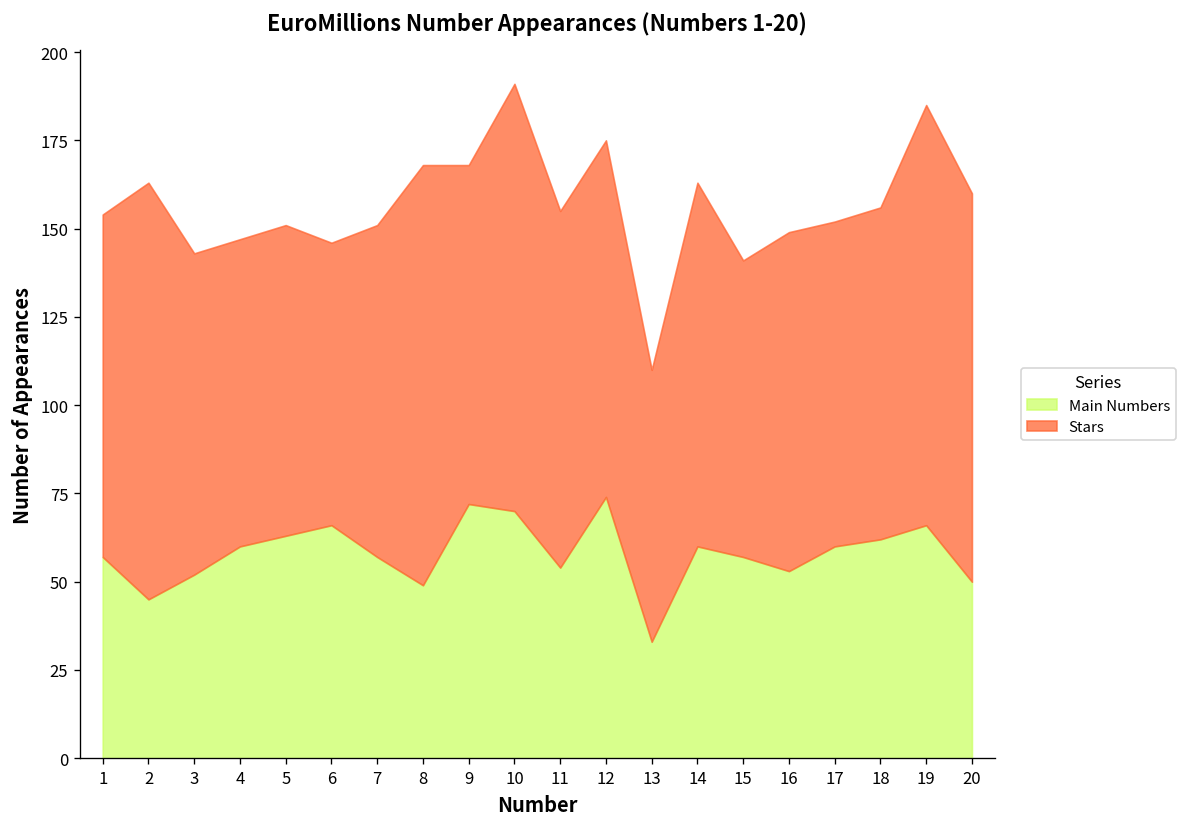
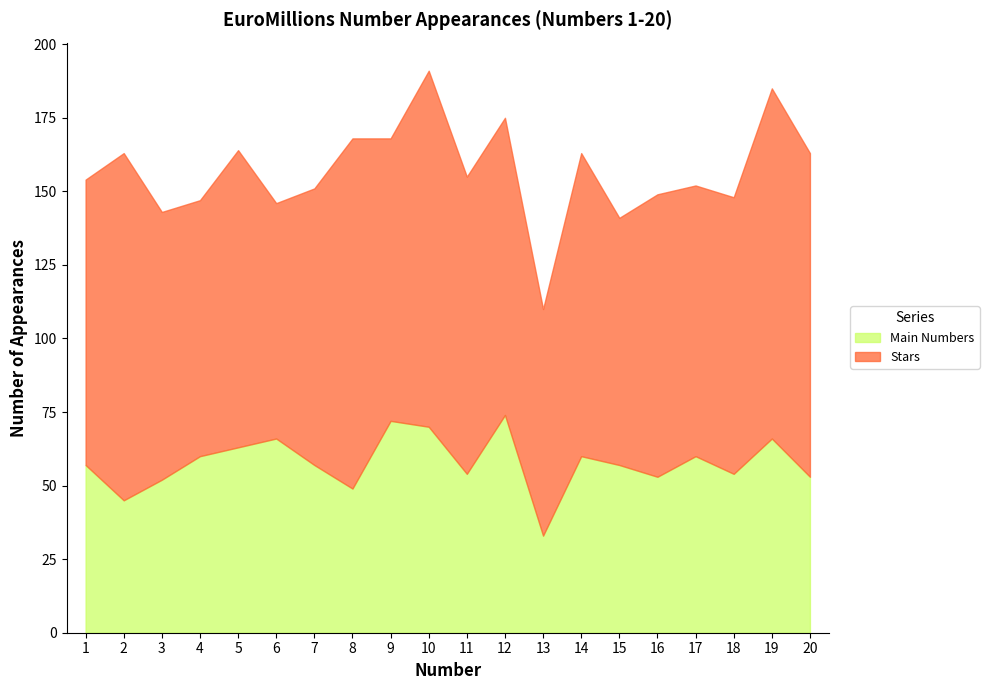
  {
    "Main Numbers": {
      "1": 57,
      "2": 45,
      "3": 52,
      "4": 60,
      "5": 63,
      "6": 66,
      "7": 57,
      "8": 49,
      "9": 72,
      "10": 70,
      "11": 54,
      "12": 74,
      "13": 33,
      "14": 60,
      "15": 57,
      "16": 53,
      "17": 60,
-     "18": 62,
+     "18": 54,
      "19": 66,
-     "20": 50
+     "20": 53
    },
    "Stars": {
      "1": 97,
      "2": 118,
      "3": 91,
      "4": 87,
-     "5": 88,
+     "5": 101,
      "6": 80,
      "7": 94,
      "8": 119,
      "9": 96,
      "10": 121,
      "11": 101,
      "12": 101,
      "13": 77,
      "14": 103,
      "15": 84,
      "16": 96,
      "17": 92,
      "18": 94,
      "19": 119,
      "20": 110
    }
  }
